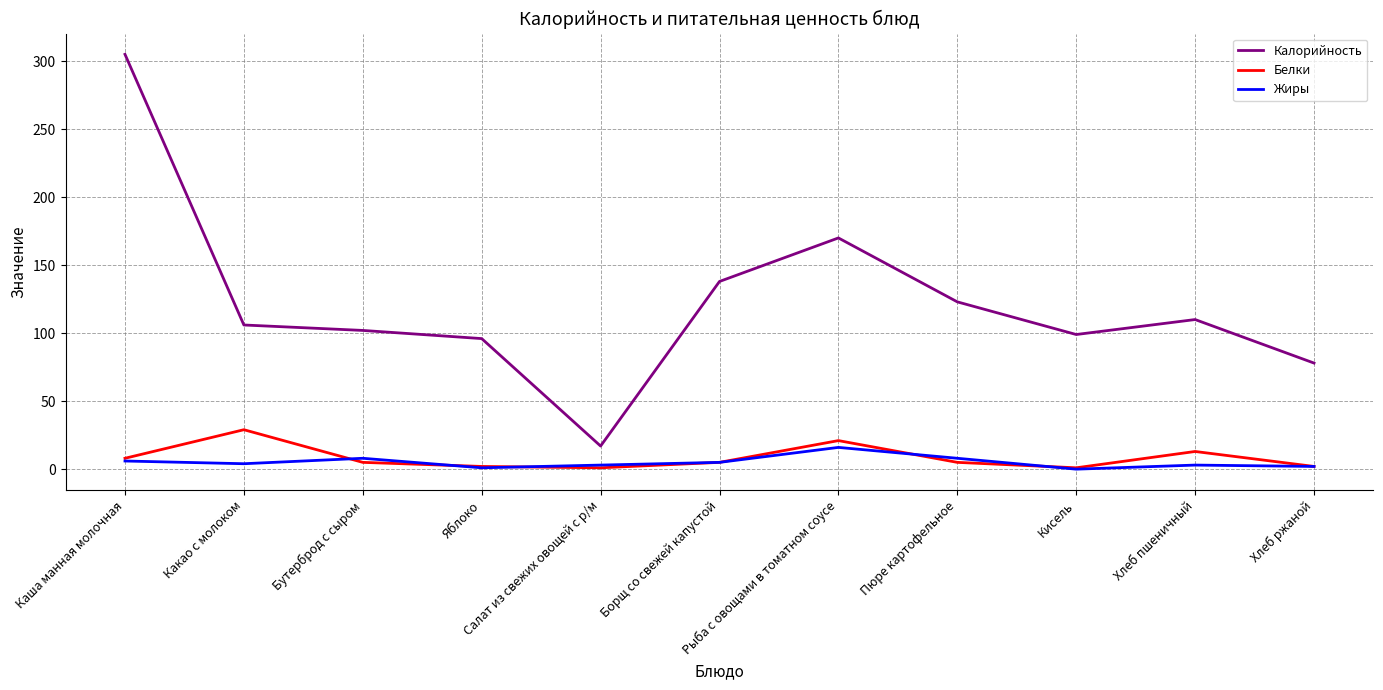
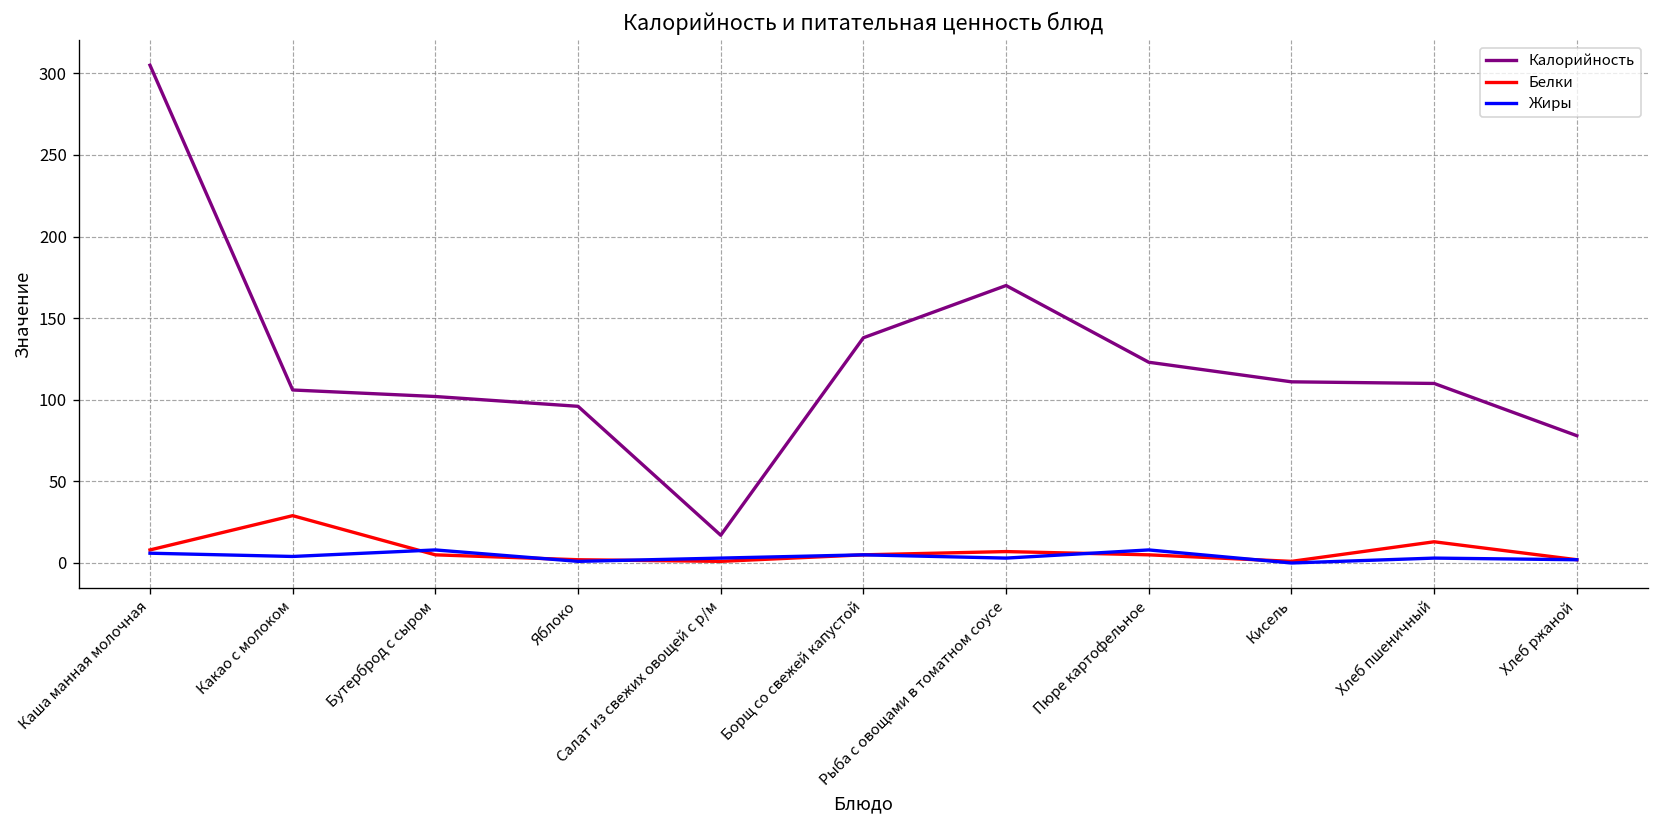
  {
    "Калорийность": {
      "Каша манная молочная": 305,
      "Какао с молоком": 106,
      "Бутерброд с сыром": 102,
      "Яблоко": 96,
      "Салат из свежих овощей с р/м": 17,
      "Борщ со свежей капустой": 138,
      "Рыба с овощами в томатном соусе": 170,
      "Пюре картофельное": 123,
-     "Кисель": 99,
+     "Кисель": 111,
      "Хлеб пшеничный": 110,
      "Хлеб ржаной": 78
    },
    "Белки": {
      "Каша манная молочная": 8,
      "Какао с молоком": 29,
      "Бутерброд с сыром": 5,
      "Салат из свежих овощей с р/м": 1,
-     "Рыба с овощами в томатном соусе": 21,
+     "Рыба с овощами в томатном соусе": 7,
      "Пюре картофельное": 5,
      "Хлеб пшеничный": 13
    },
    "Жиры": {
      "Каша манная молочная": 6,
      "Какао с молоком": 4,
      "Бутерброд с сыром": 8,
      "Салат из свежих овощей с р/м": 3,
-     "Рыба с овощами в томатном соусе": 16,
+     "Рыба с овощами в томатном соусе": 3,
      "Пюре картофельное": 8,
      "Хлеб пшеничный": 3
    }
  }
